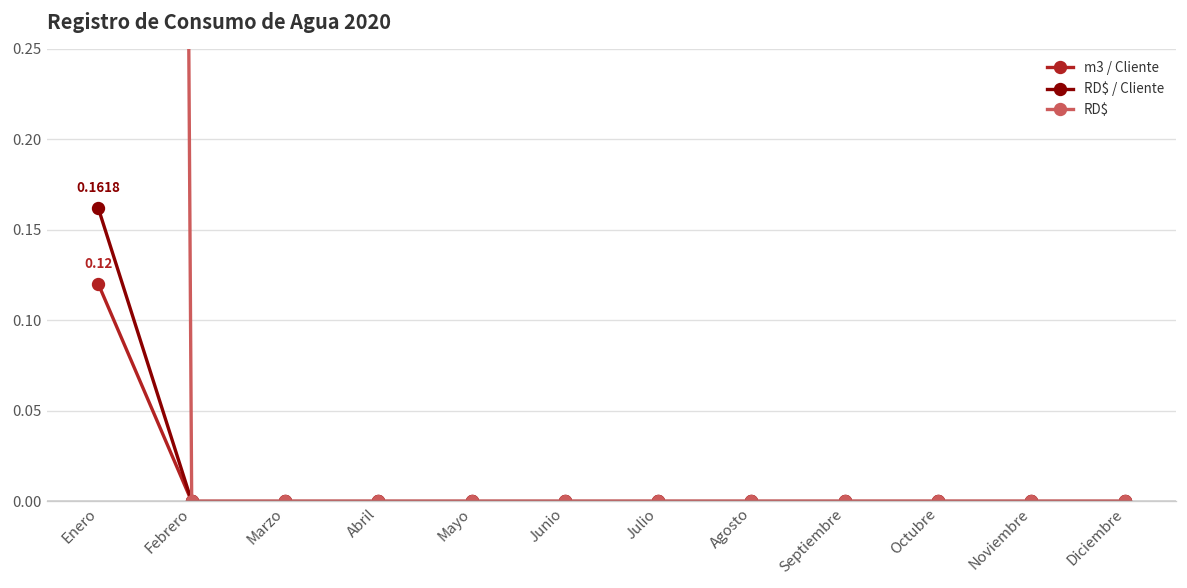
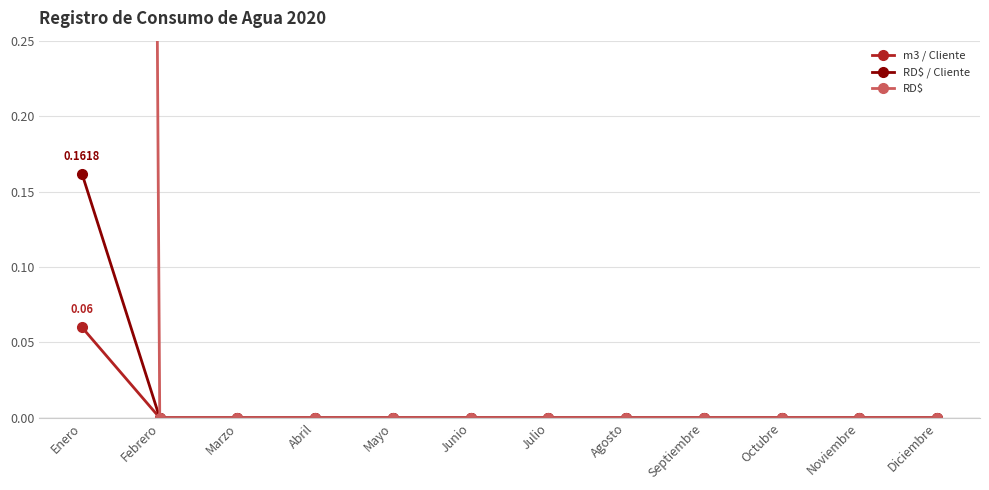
  {
    "m3 / Cliente": {
-     "Enero": 0.12
+     "Enero": 0.06
    },
    "RD$ / Cliente": {
      "Enero": 0.1618
    }
  }
